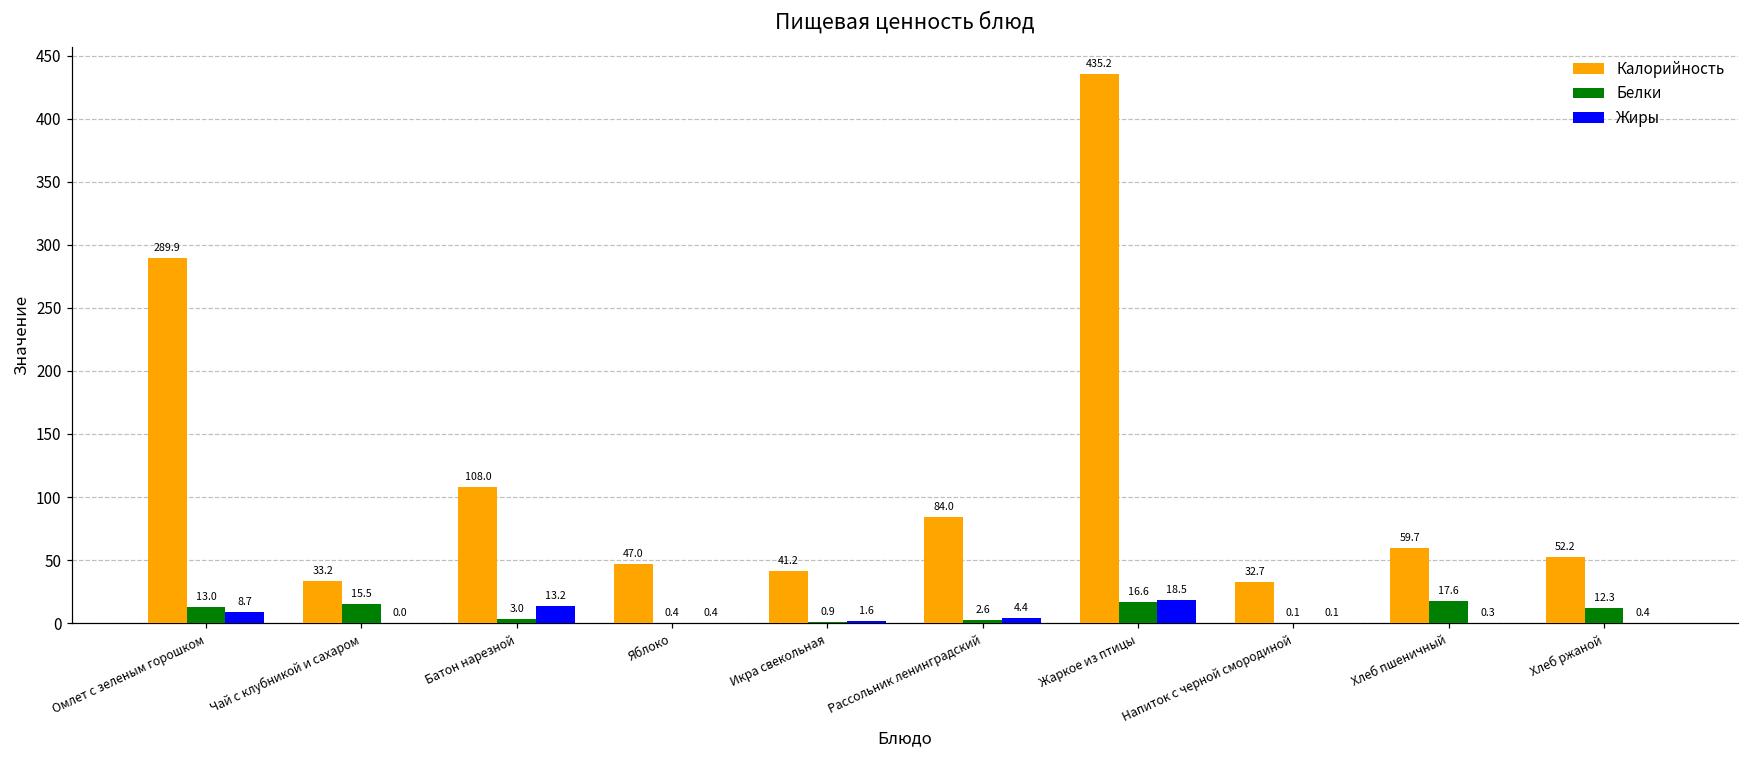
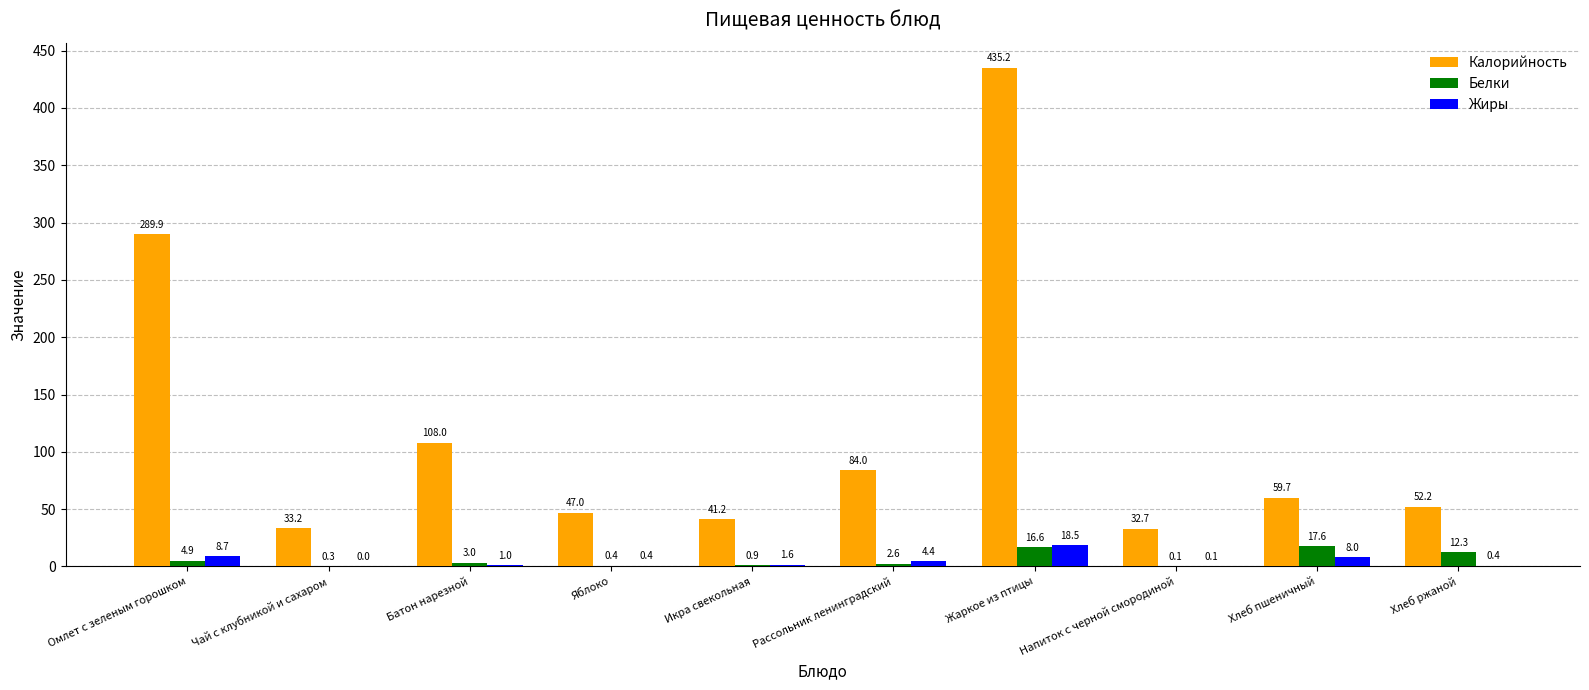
  {
    "Калорийность": {
      "Омлет с зеленым горошком": 289.9,
      "Чай с клубникой и сахаром": 33.2,
      "Батон нарезной": 108.0,
      "Яблоко": 47.0,
      "Икра свекольная": 41.2,
      "Рассольник ленинградский": 84.0,
      "Жаркое из птицы": 435.2,
      "Напиток с черной смородиной": 32.7,
      "Хлеб пшеничный": 59.7,
      "Хлеб ржаной": 52.2
    },
    "Белки": {
-     "Омлет с зеленым горошком": 13.0,
-     "Чай с клубникой и сахаром": 15.5,
+     "Омлет с зеленым горошком": 4.9,
+     "Чай с клубникой и сахаром": 0.3,
      "Батон нарезной": 3.0,
      "Яблоко": 0.4,
      "Икра свекольная": 0.9,
      "Рассольник ленинградский": 2.6,
      "Жаркое из птицы": 16.6,
      "Напиток с черной смородиной": 0.1,
      "Хлеб пшеничный": 17.6,
      "Хлеб ржаной": 12.3
    },
    "Жиры": {
      "Омлет с зеленым горошком": 8.7,
      "Чай с клубникой и сахаром": 0.0,
-     "Батон нарезной": 13.2,
+     "Батон нарезной": 1.0,
      "Яблоко": 0.4,
      "Икра свекольная": 1.6,
      "Рассольник ленинградский": 4.4,
      "Жаркое из птицы": 18.5,
      "Напиток с черной смородиной": 0.1,
-     "Хлеб пшеничный": 0.3,
+     "Хлеб пшеничный": 8.0,
      "Хлеб ржаной": 0.4
    }
  }
